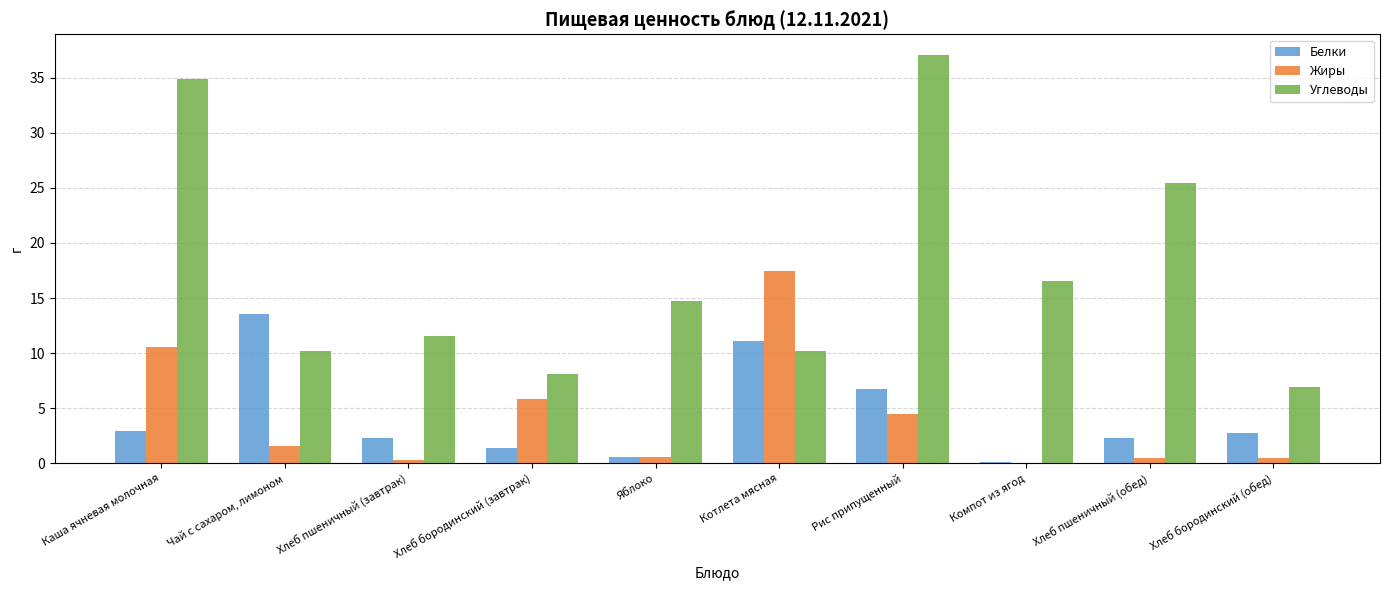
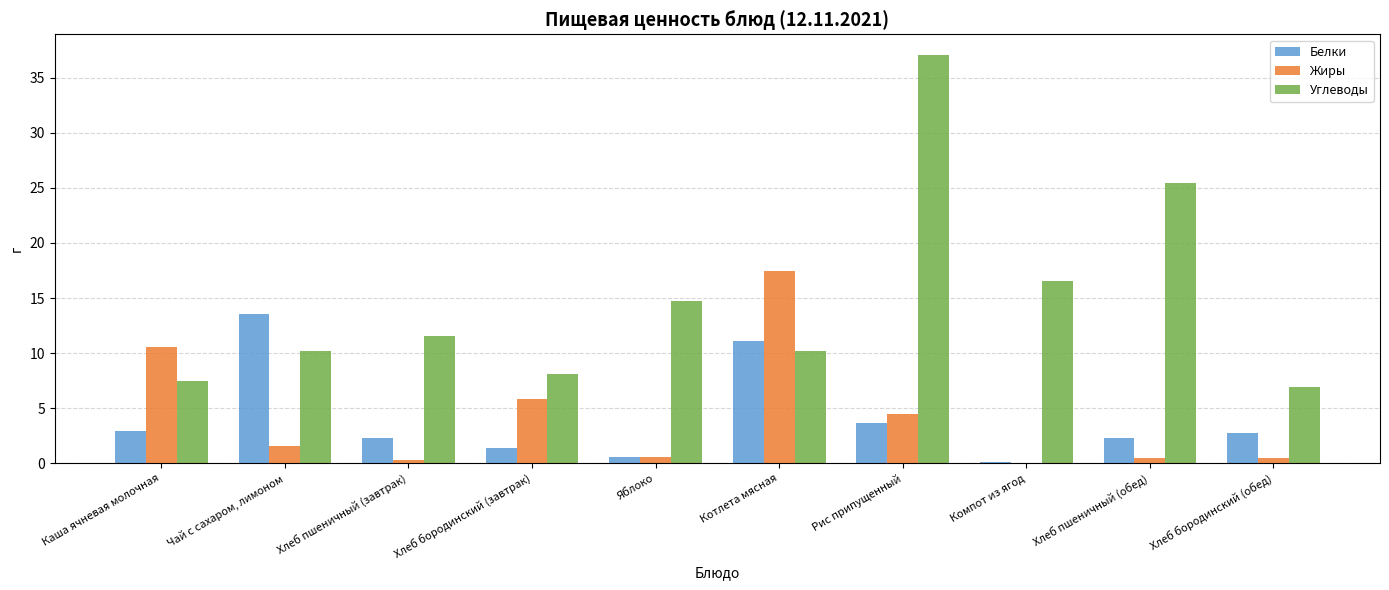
  {
    "Белки": {
      "Каша ячневая молочная": 3.0,
      "Чай с сахаром, лимоном": 13.6,
      "Хлеб пшеничный (завтрак)": 2.3,
      "Хлеб бородинский (завтрак)": 1.4,
      "Яблоко": 0.6,
      "Котлета мясная": 11.1,
-     "Рис припущенный": 6.8,
+     "Рис припущенный": 3.7,
      "Хлеб пшеничный (обед)": 2.3,
      "Хлеб бородинский (обед)": 2.7
    },
    "Жиры": {
      "Каша ячневая молочная": 10.6,
      "Чай с сахаром, лимоном": 1.5,
      "Хлеб пшеничный (завтрак)": 0.3,
      "Хлеб бородинский (завтрак)": 5.9,
      "Яблоко": 0.6,
      "Котлета мясная": 17.4,
      "Рис припущенный": 4.5,
      "Хлеб пшеничный (обед)": 0.5,
      "Хлеб бородинский (обед)": 0.5
    },
    "Углеводы": {
-     "Каша ячневая молочная": 34.9,
+     "Каша ячневая молочная": 7.5,
      "Чай с сахаром, лимоном": 10.2,
      "Хлеб пшеничный (завтрак)": 11.5,
      "Хлеб бородинский (завтрак)": 8.1,
      "Яблоко": 14.7,
      "Котлета мясная": 10.2,
      "Рис припущенный": 37.1,
      "Компот из ягод": 16.5,
      "Хлеб пшеничный (обед)": 25.4,
      "Хлеб бородинский (обед)": 6.9
    }
  }
